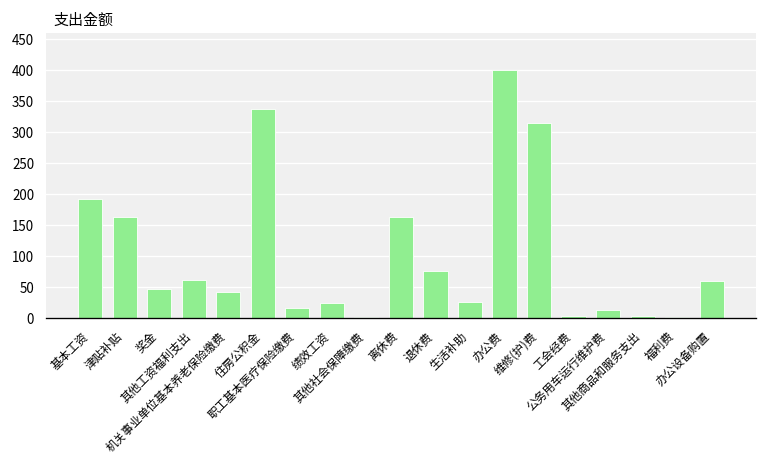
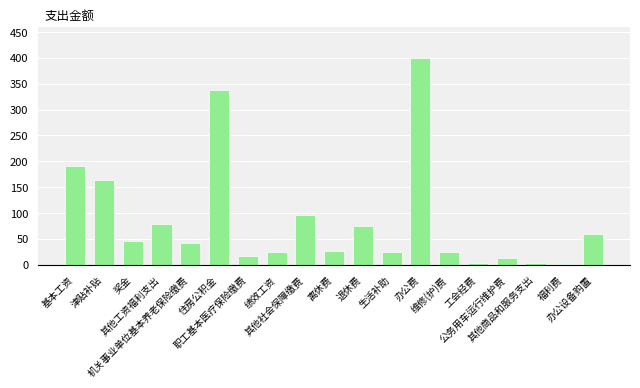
  {
    "基本工资": 190,
    "津贴补贴": 160,
    "奖金": 50,
-   "其他工资福利支出": 60,
+   "其他工资福利支出": 80,
    "机关事业单位基本养老保险缴费": 40,
    "住房公积金": 340,
    "职工基本医疗保险缴费": 20,
    "绩效工资": 20,
-   "其他社会保障缴费": 0,
-   "离休费": 160,
+   "其他社会保障缴费": 100,
+   "离休费": 30,
    "退休费": 80,
    "生活补助": 30,
    "办公费": 400,
-   "维修(护)费": 310,
+   "维修(护)费": 20,
    "公务用车运行维护费": 10,
    "办公设备购置": 60
  }
